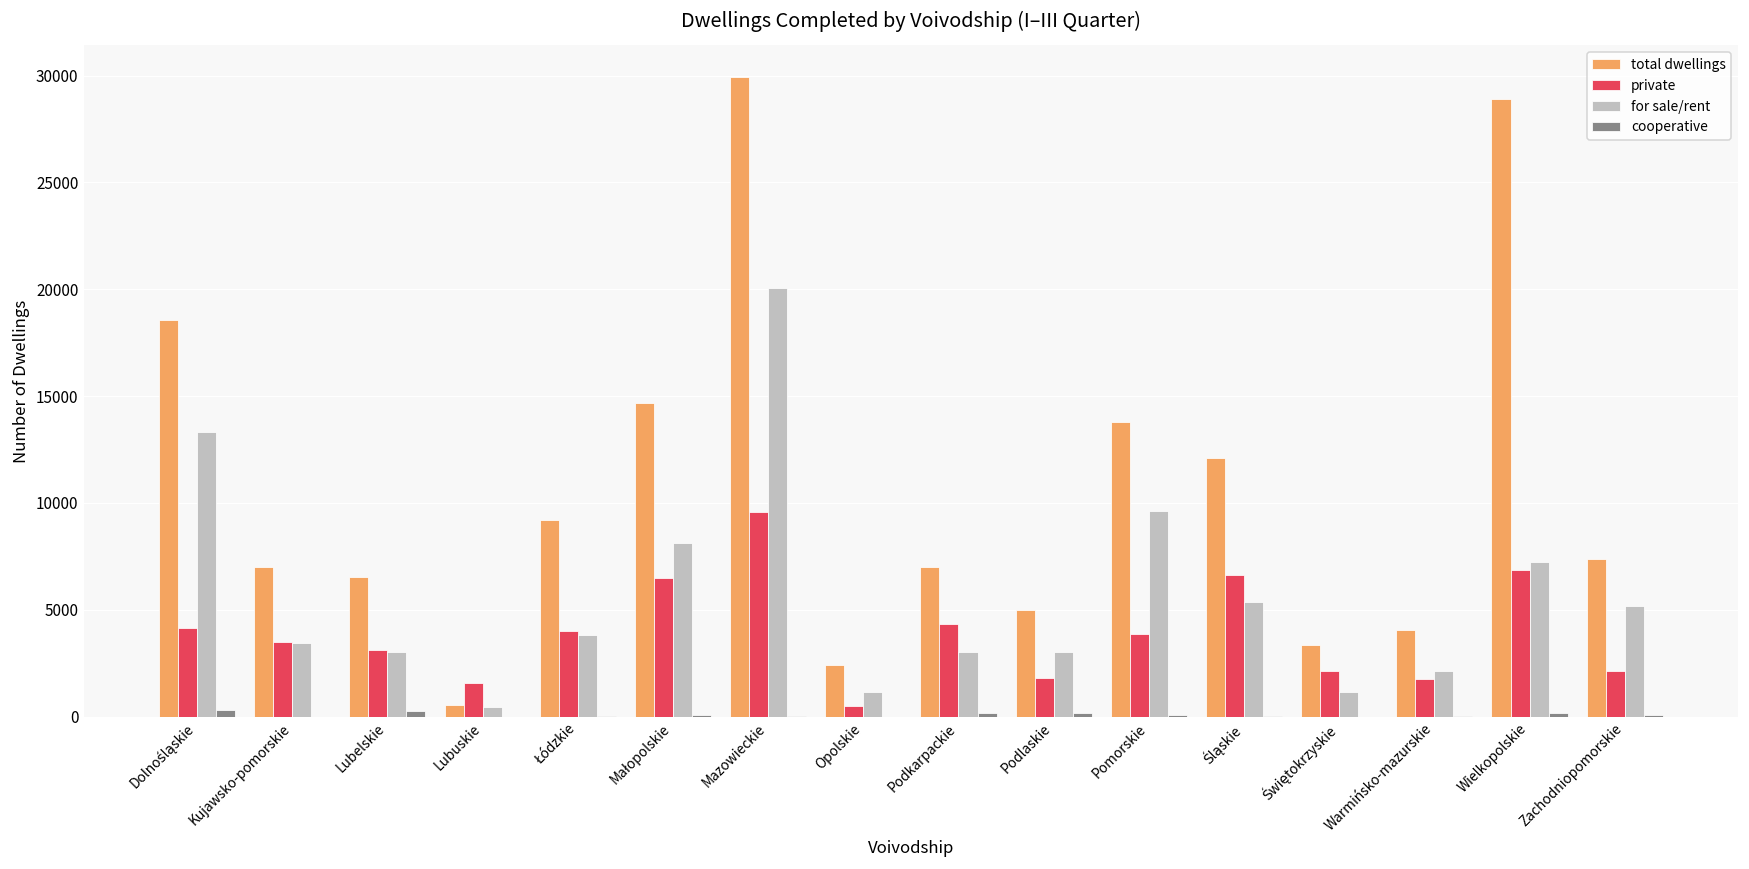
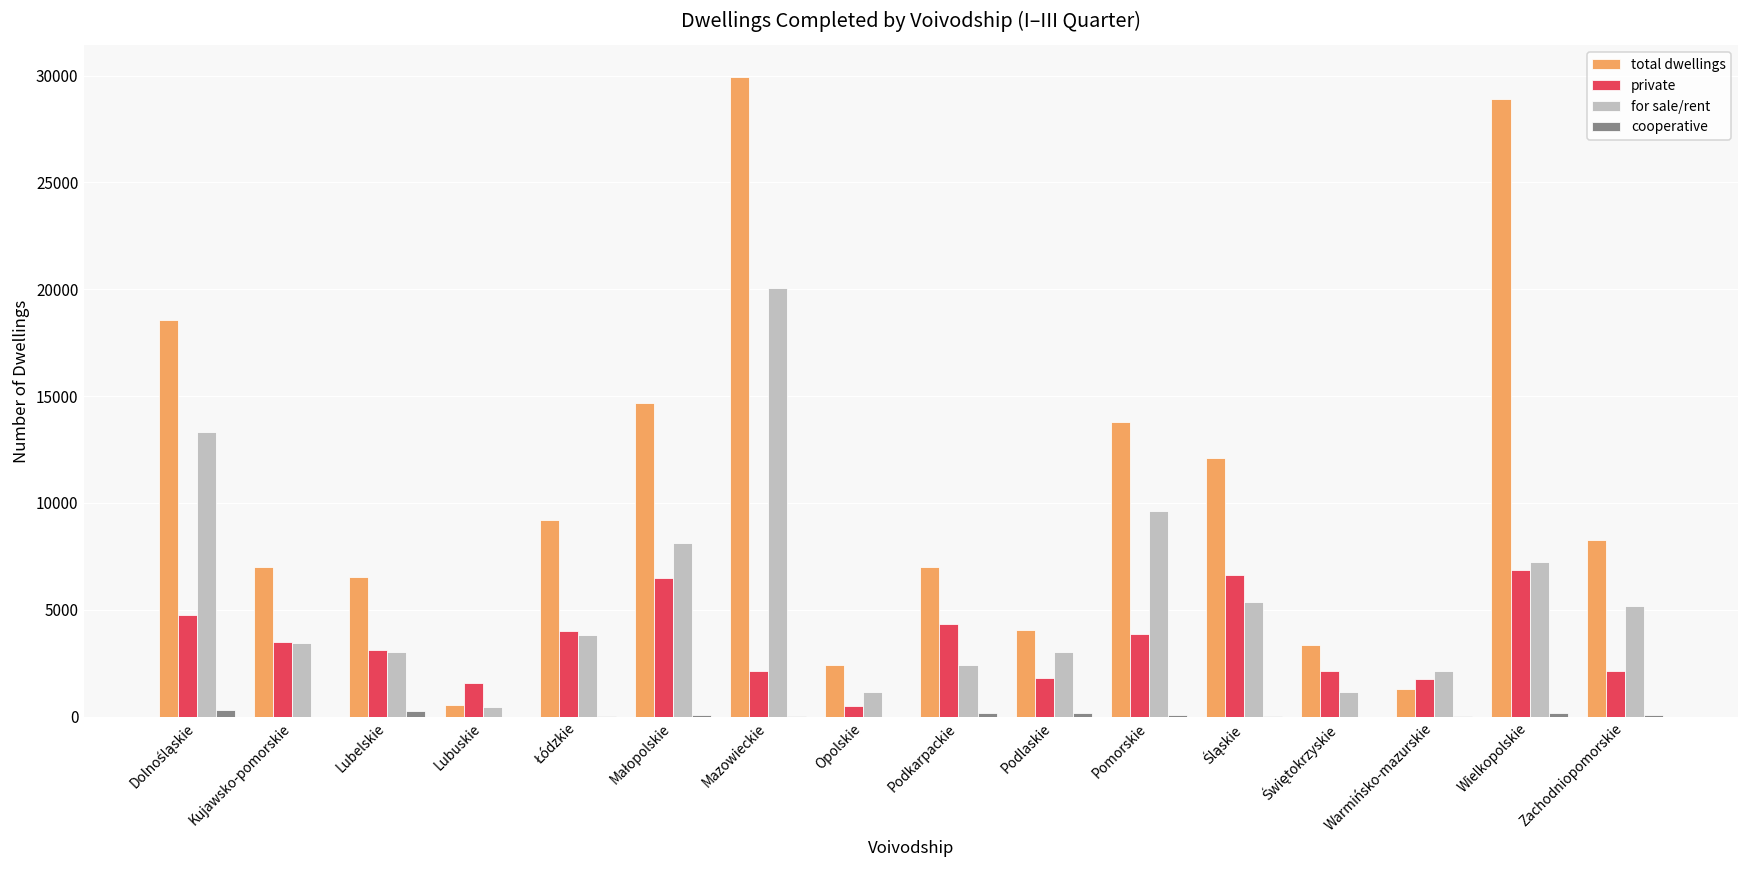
  {
    "total dwellings": {
      "Dolnośląskie": 18600,
      "Kujawsko-pomorskie": 7000,
      "Lubelskie": 6500,
      "Lubuskie": 500,
      "Łódzkie": 9200,
      "Małopolskie": 14700,
      "Mazowieckie": 29900,
      "Opolskie": 2400,
      "Podkarpackie": 7000,
-     "Podlaskie": 5000,
+     "Podlaskie": 4000,
      "Pomorskie": 13800,
      "Śląskie": 12100,
      "Świętokrzyskie": 3400,
-     "Warmińsko-mazurskie": 4000,
+     "Warmińsko-mazurskie": 1300,
      "Wielkopolskie": 28900,
-     "Zachodniopomorskie": 7400
+     "Zachodniopomorskie": 8300
    },
    "private": {
-     "Dolnośląskie": 4100,
+     "Dolnośląskie": 4700,
      "Kujawsko-pomorskie": 3500,
      "Lubelskie": 3100,
      "Lubuskie": 1600,
      "Łódzkie": 4000,
      "Małopolskie": 6500,
-     "Mazowieckie": 9600,
+     "Mazowieckie": 2100,
      "Opolskie": 500,
      "Podkarpackie": 4400,
      "Podlaskie": 1800,
      "Pomorskie": 3900,
      "Śląskie": 6600,
      "Świętokrzyskie": 2100,
      "Warmińsko-mazurskie": 1700,
      "Wielkopolskie": 6900,
      "Zachodniopomorskie": 2100
    },
    "for sale/rent": {
      "Dolnośląskie": 13300,
      "Kujawsko-pomorskie": 3400,
      "Lubelskie": 3000,
      "Lubuskie": 500,
      "Łódzkie": 3800,
      "Małopolskie": 8100,
      "Mazowieckie": 20100,
      "Opolskie": 1200,
-     "Podkarpackie": 3000,
+     "Podkarpackie": 2400,
      "Podlaskie": 3000,
      "Pomorskie": 9600,
      "Śląskie": 5400,
      "Świętokrzyskie": 1200,
      "Warmińsko-mazurskie": 2100,
      "Wielkopolskie": 7200,
      "Zachodniopomorskie": 5200
    },
    "cooperative": {
      "Dolnośląskie": 300,
      "Kujawsko-pomorskie": 0,
      "Lubelskie": 300,
      "Lubuskie": 0,
      "Podkarpackie": 200,
      "Podlaskie": 200,
      "Świętokrzyskie": 0,
      "Wielkopolskie": 200
    }
  }
